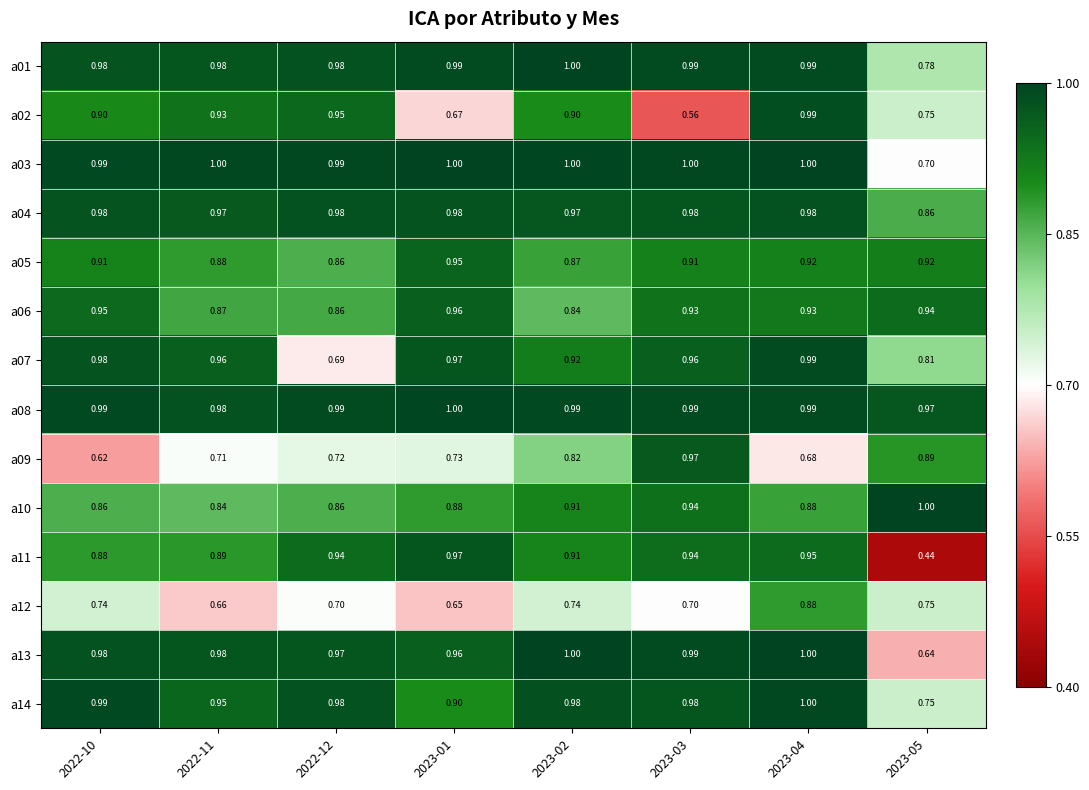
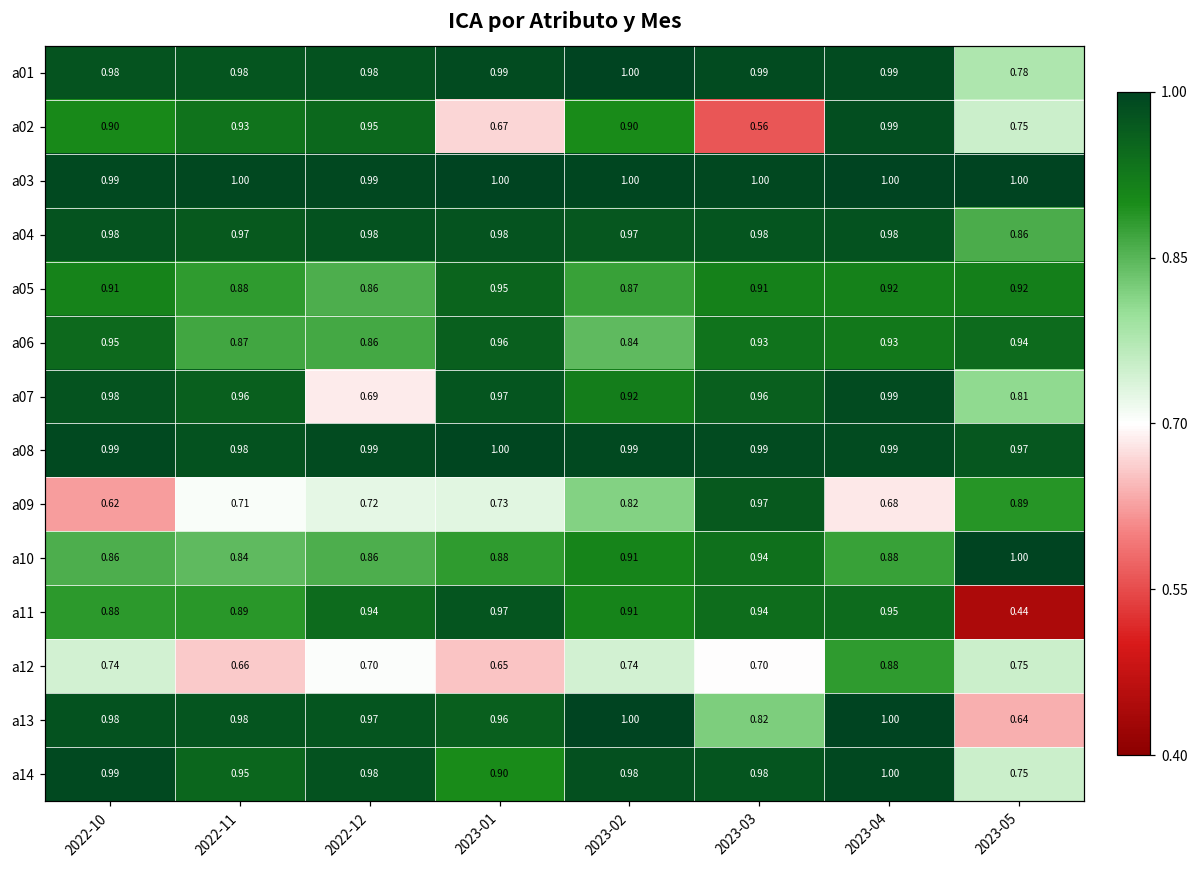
  {
    "a01": {
      "2022-10": 0.98,
      "2022-11": 0.98,
      "2022-12": 0.98,
      "2023-01": 0.99,
      "2023-02": 1.00,
      "2023-03": 0.99,
      "2023-04": 0.99,
      "2023-05": 0.78
    },
    "a02": {
      "2022-10": 0.90,
      "2022-11": 0.93,
      "2022-12": 0.95,
      "2023-01": 0.67,
      "2023-02": 0.90,
      "2023-03": 0.56,
      "2023-04": 0.99,
      "2023-05": 0.75
    },
    "a03": {
      "2022-10": 0.99,
      "2022-11": 1.00,
      "2022-12": 0.99,
      "2023-01": 1.00,
      "2023-02": 1.00,
      "2023-03": 1.00,
      "2023-04": 1.00,
-     "2023-05": 0.70
+     "2023-05": 1.00
    },
    "a04": {
      "2022-10": 0.98,
      "2022-11": 0.97,
      "2022-12": 0.98,
      "2023-01": 0.98,
      "2023-02": 0.97,
      "2023-03": 0.98,
      "2023-04": 0.98,
      "2023-05": 0.86
    },
    "a05": {
      "2022-10": 0.91,
      "2022-11": 0.88,
      "2022-12": 0.86,
      "2023-01": 0.95,
      "2023-02": 0.87,
      "2023-03": 0.91,
      "2023-04": 0.92,
      "2023-05": 0.92
    },
    "a06": {
      "2022-10": 0.95,
      "2022-11": 0.87,
      "2022-12": 0.86,
      "2023-01": 0.96,
      "2023-02": 0.84,
      "2023-03": 0.93,
      "2023-04": 0.93,
      "2023-05": 0.94
    },
    "a07": {
      "2022-10": 0.98,
      "2022-11": 0.96,
      "2022-12": 0.69,
      "2023-01": 0.97,
      "2023-02": 0.92,
      "2023-03": 0.96,
      "2023-04": 0.99,
      "2023-05": 0.81
    },
    "a08": {
      "2022-10": 0.99,
      "2022-11": 0.98,
      "2022-12": 0.99,
      "2023-01": 1.00,
      "2023-02": 0.99,
      "2023-03": 0.99,
      "2023-04": 0.99,
      "2023-05": 0.97
    },
    "a09": {
      "2022-10": 0.62,
      "2022-11": 0.71,
      "2022-12": 0.72,
      "2023-01": 0.73,
      "2023-02": 0.82,
      "2023-03": 0.97,
      "2023-04": 0.68,
      "2023-05": 0.89
    },
    "a10": {
      "2022-10": 0.86,
      "2022-11": 0.84,
      "2022-12": 0.86,
      "2023-01": 0.88,
      "2023-02": 0.91,
      "2023-03": 0.94,
      "2023-04": 0.88,
      "2023-05": 1.00
    },
    "a11": {
      "2022-10": 0.88,
      "2022-11": 0.89,
      "2022-12": 0.94,
      "2023-01": 0.97,
      "2023-02": 0.91,
      "2023-03": 0.94,
      "2023-04": 0.95,
      "2023-05": 0.44
    },
    "a12": {
      "2022-10": 0.74,
      "2022-11": 0.66,
      "2022-12": 0.70,
      "2023-01": 0.65,
      "2023-02": 0.74,
      "2023-03": 0.70,
      "2023-04": 0.88,
      "2023-05": 0.75
    },
    "a13": {
      "2022-10": 0.98,
      "2022-11": 0.98,
      "2022-12": 0.97,
      "2023-01": 0.96,
      "2023-02": 1.00,
-     "2023-03": 0.99,
+     "2023-03": 0.82,
      "2023-04": 1.00,
      "2023-05": 0.64
    },
    "a14": {
      "2022-10": 0.99,
      "2022-11": 0.95,
      "2022-12": 0.98,
      "2023-01": 0.90,
      "2023-02": 0.98,
      "2023-03": 0.98,
      "2023-04": 1.00,
      "2023-05": 0.75
    }
  }
